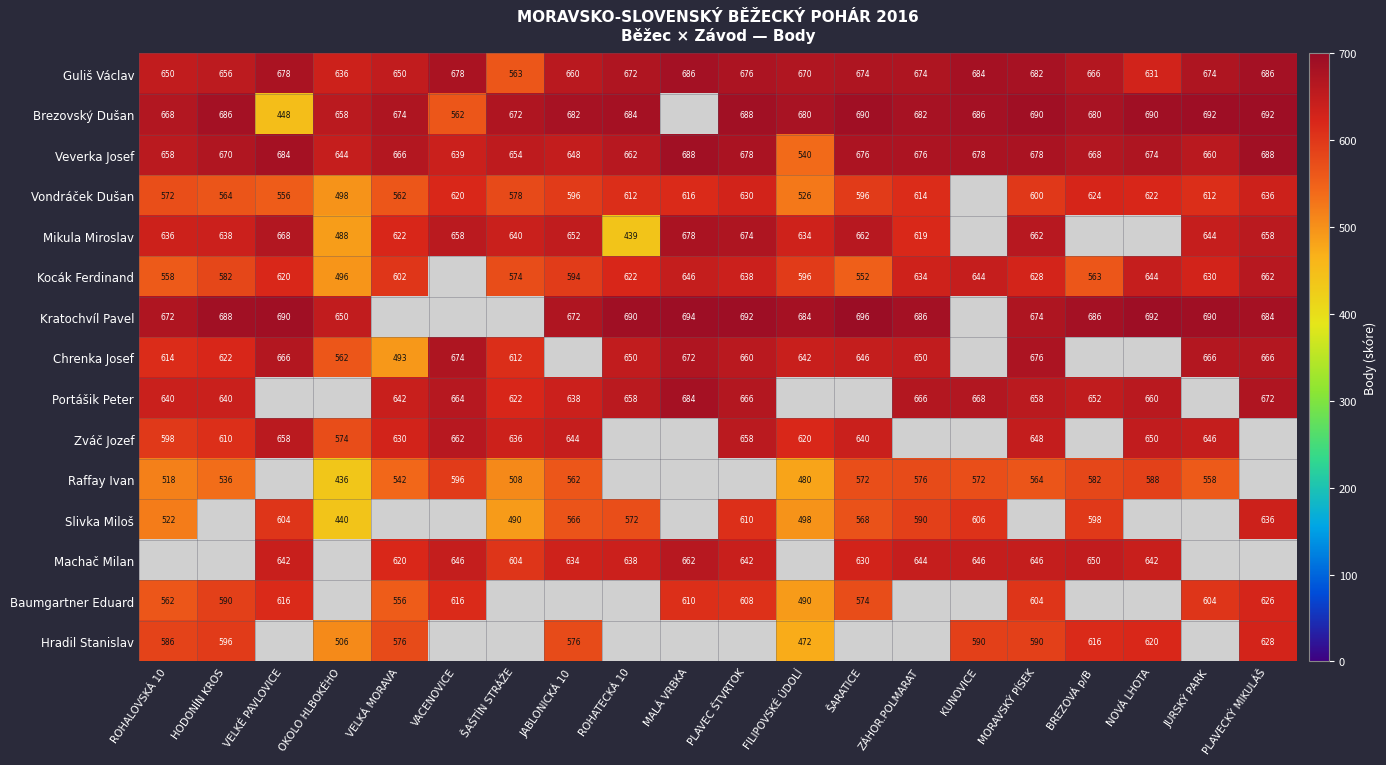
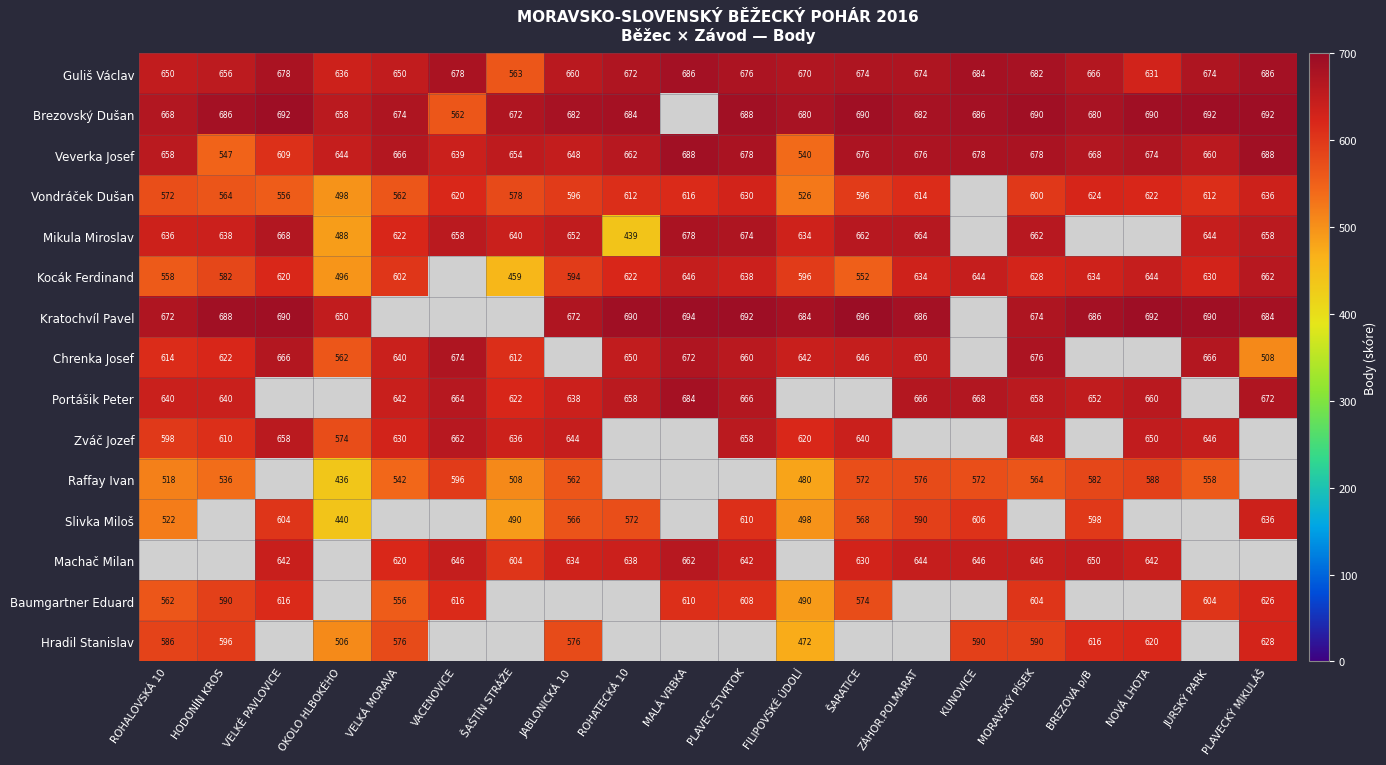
  {
    "Brezovský Dušan": {
      "ROHALOVSKÁ 10": 668,
      "HODONÍN KROS": 686,
-     "VELKÉ PAVLOVICE": 448,
+     "VELKÉ PAVLOVICE": 692,
      "OKOLO HLBOKÉHO": 658,
      "VELKÁ MORAVA": 674,
      "VACENOVICE": 562,
      "ŠAŠTÍN STRÁŽE": 672,
      "JABLONICKÁ 10": 682,
      "ROHATECKÁ 10": 684,
      "PLAVEC ŠTVRTOK": 688,
      "FILIPOVSKÉ ÚDOLÍ": 680,
      "ŠARATICE": 690,
      "ZÁHOR.POLMARAT": 682,
      "KUNOVICE": 686,
      "MORAVSKÝ PÍSEK": 690,
      "BREZOVÁ p/B": 680,
      "NOVÁ LHOTA": 690,
      "JURSKÝ PARK": 692,
      "PLAVECKÝ MIKULÁŠ": 692
    },
    "Veverka Josef": {
      "ROHALOVSKÁ 10": 658,
-     "HODONÍN KROS": 670,
-     "VELKÉ PAVLOVICE": 684,
+     "HODONÍN KROS": 547,
+     "VELKÉ PAVLOVICE": 609,
      "OKOLO HLBOKÉHO": 644,
      "VELKÁ MORAVA": 666,
      "VACENOVICE": 639,
      "ŠAŠTÍN STRÁŽE": 654,
      "JABLONICKÁ 10": 648,
      "ROHATECKÁ 10": 662,
      "MALÁ VRBKA": 688,
      "PLAVEC ŠTVRTOK": 678,
      "FILIPOVSKÉ ÚDOLÍ": 540,
      "ŠARATICE": 676,
      "ZÁHOR.POLMARAT": 676,
      "KUNOVICE": 678,
      "MORAVSKÝ PÍSEK": 678,
      "BREZOVÁ p/B": 668,
      "NOVÁ LHOTA": 674,
      "JURSKÝ PARK": 660,
      "PLAVECKÝ MIKULÁŠ": 688
    },
    "Mikula Miroslav": {
      "ROHALOVSKÁ 10": 636,
      "HODONÍN KROS": 638,
      "VELKÉ PAVLOVICE": 668,
      "OKOLO HLBOKÉHO": 488,
      "VELKÁ MORAVA": 622,
      "VACENOVICE": 658,
      "ŠAŠTÍN STRÁŽE": 640,
      "JABLONICKÁ 10": 652,
      "ROHATECKÁ 10": 439,
      "MALÁ VRBKA": 678,
      "PLAVEC ŠTVRTOK": 674,
      "FILIPOVSKÉ ÚDOLÍ": 634,
      "ŠARATICE": 662,
-     "ZÁHOR.POLMARAT": 619,
+     "ZÁHOR.POLMARAT": 664,
      "MORAVSKÝ PÍSEK": 662,
      "JURSKÝ PARK": 644,
      "PLAVECKÝ MIKULÁŠ": 658
    },
    "Kocák Ferdinand": {
      "ROHALOVSKÁ 10": 558,
      "HODONÍN KROS": 582,
      "VELKÉ PAVLOVICE": 620,
      "OKOLO HLBOKÉHO": 496,
      "VELKÁ MORAVA": 602,
-     "ŠAŠTÍN STRÁŽE": 574,
+     "ŠAŠTÍN STRÁŽE": 459,
      "JABLONICKÁ 10": 594,
      "ROHATECKÁ 10": 622,
      "MALÁ VRBKA": 646,
      "PLAVEC ŠTVRTOK": 638,
      "FILIPOVSKÉ ÚDOLÍ": 596,
      "ŠARATICE": 552,
      "ZÁHOR.POLMARAT": 634,
      "KUNOVICE": 644,
      "MORAVSKÝ PÍSEK": 628,
-     "BREZOVÁ p/B": 563,
+     "BREZOVÁ p/B": 634,
      "NOVÁ LHOTA": 644,
      "JURSKÝ PARK": 630,
      "PLAVECKÝ MIKULÁŠ": 662
    },
    "Chrenka Josef": {
      "ROHALOVSKÁ 10": 614,
      "HODONÍN KROS": 622,
      "VELKÉ PAVLOVICE": 666,
      "OKOLO HLBOKÉHO": 562,
-     "VELKÁ MORAVA": 493,
+     "VELKÁ MORAVA": 640,
      "VACENOVICE": 674,
      "ŠAŠTÍN STRÁŽE": 612,
      "ROHATECKÁ 10": 650,
      "MALÁ VRBKA": 672,
      "PLAVEC ŠTVRTOK": 660,
      "FILIPOVSKÉ ÚDOLÍ": 642,
      "ŠARATICE": 646,
      "ZÁHOR.POLMARAT": 650,
      "MORAVSKÝ PÍSEK": 676,
      "JURSKÝ PARK": 666,
-     "PLAVECKÝ MIKULÁŠ": 666
+     "PLAVECKÝ MIKULÁŠ": 508
    }
  }
